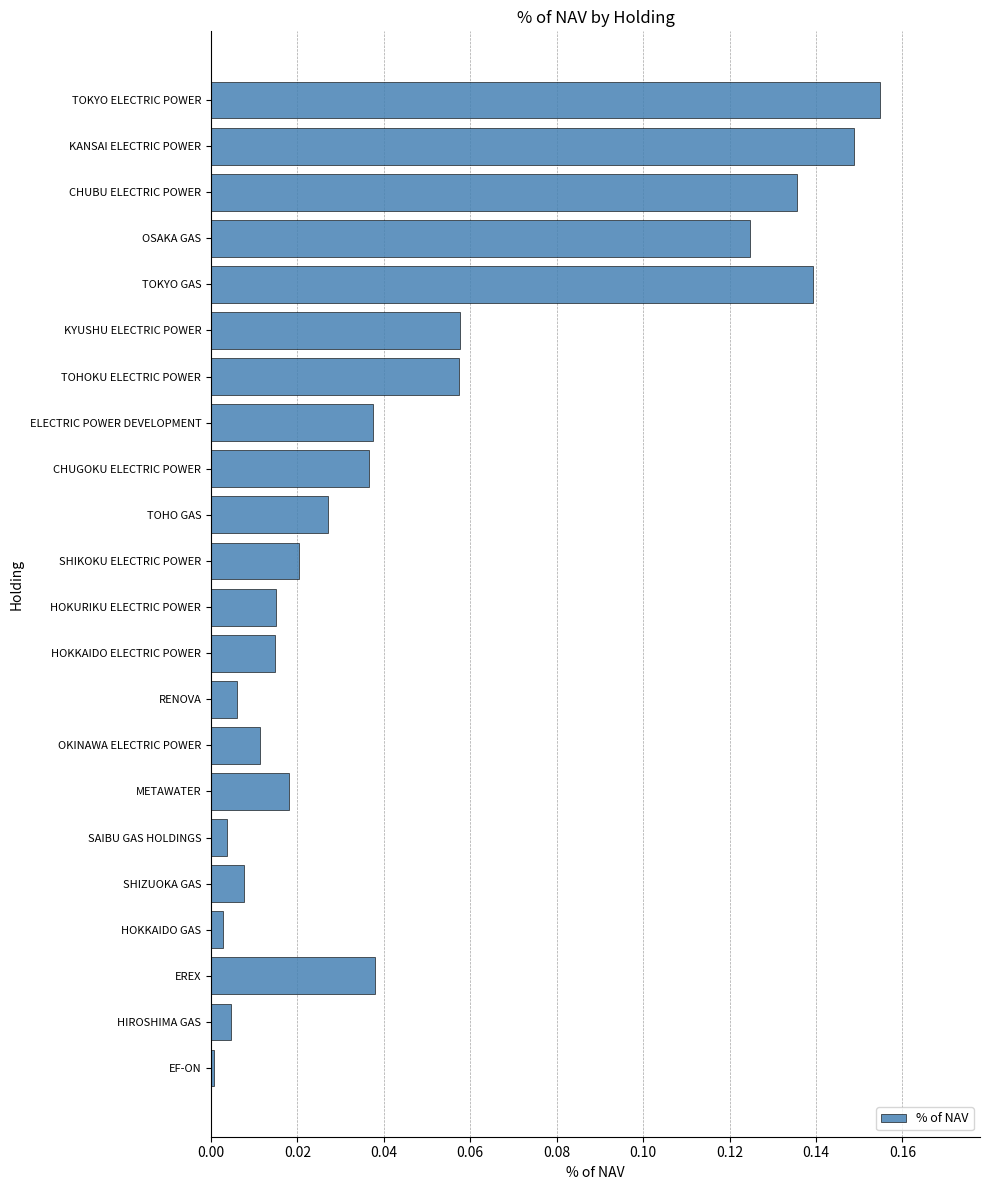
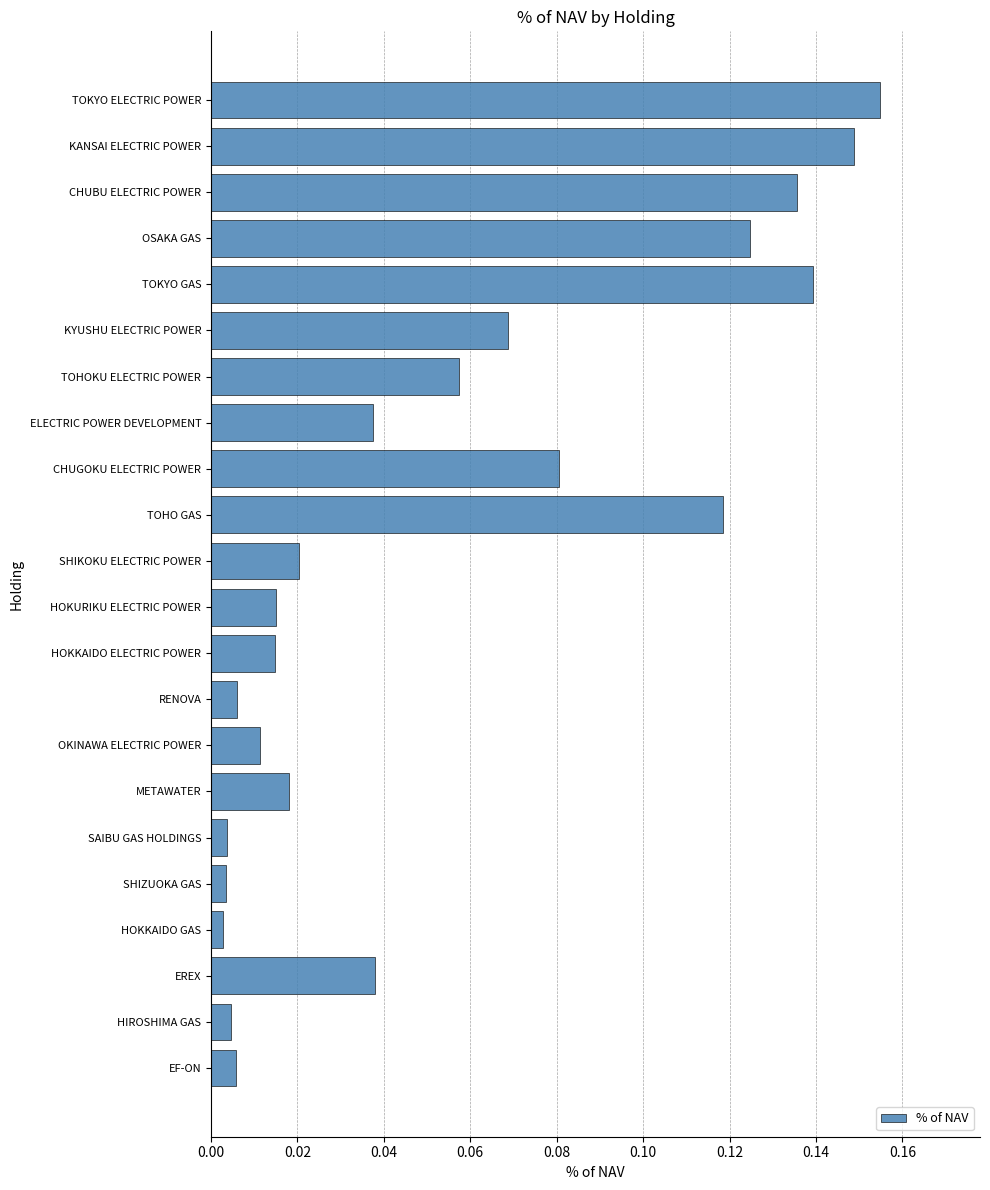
  {
    "TOKYO ELECTRIC POWER": 0.155,
    "KANSAI ELECTRIC POWER": 0.149,
    "CHUBU ELECTRIC POWER": 0.136,
    "OSAKA GAS": 0.125,
    "TOKYO GAS": 0.139,
-   "KYUSHU ELECTRIC POWER": 0.058,
+   "KYUSHU ELECTRIC POWER": 0.069,
    "TOHOKU ELECTRIC POWER": 0.057,
    "ELECTRIC POWER DEVELOPMENT": 0.037,
-   "CHUGOKU ELECTRIC POWER": 0.037,
-   "TOHO GAS": 0.027,
+   "CHUGOKU ELECTRIC POWER": 0.081,
+   "TOHO GAS": 0.118,
    "SHIKOKU ELECTRIC POWER": 0.020,
    "HOKURIKU ELECTRIC POWER": 0.015,
    "HOKKAIDO ELECTRIC POWER": 0.015,
    "RENOVA": 0.006,
    "OKINAWA ELECTRIC POWER": 0.011,
    "METAWATER": 0.018,
    "SAIBU GAS HOLDINGS": 0.004,
-   "SHIZUOKA GAS": 0.008,
+   "SHIZUOKA GAS": 0.003,
    "HOKKAIDO GAS": 0.003,
    "EREX": 0.038,
    "HIROSHIMA GAS": 0.005,
-   "EF-ON": 0.001
+   "EF-ON": 0.006
  }
